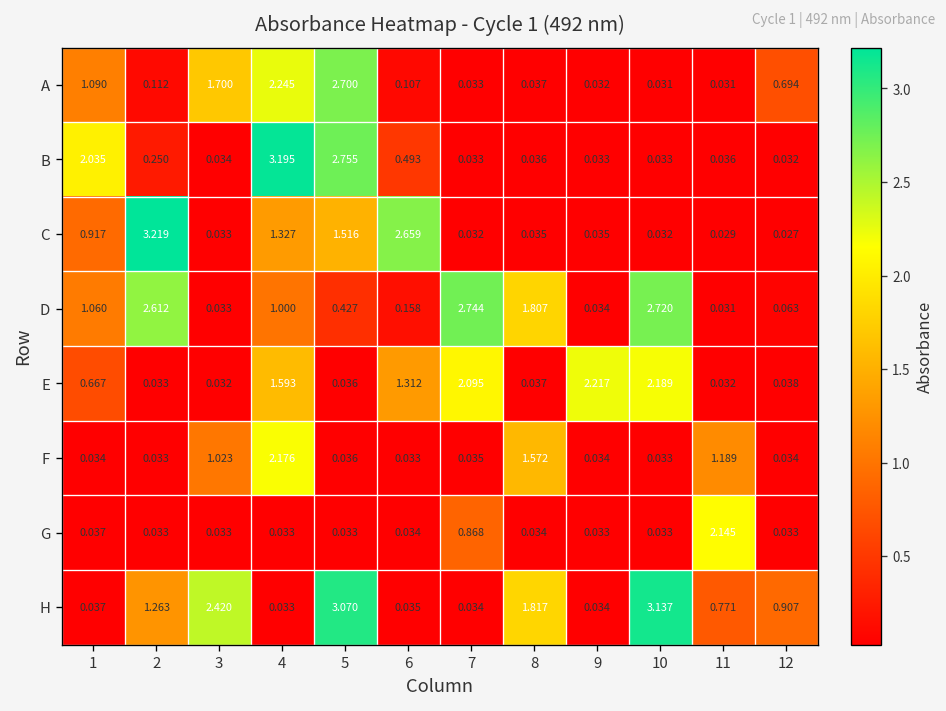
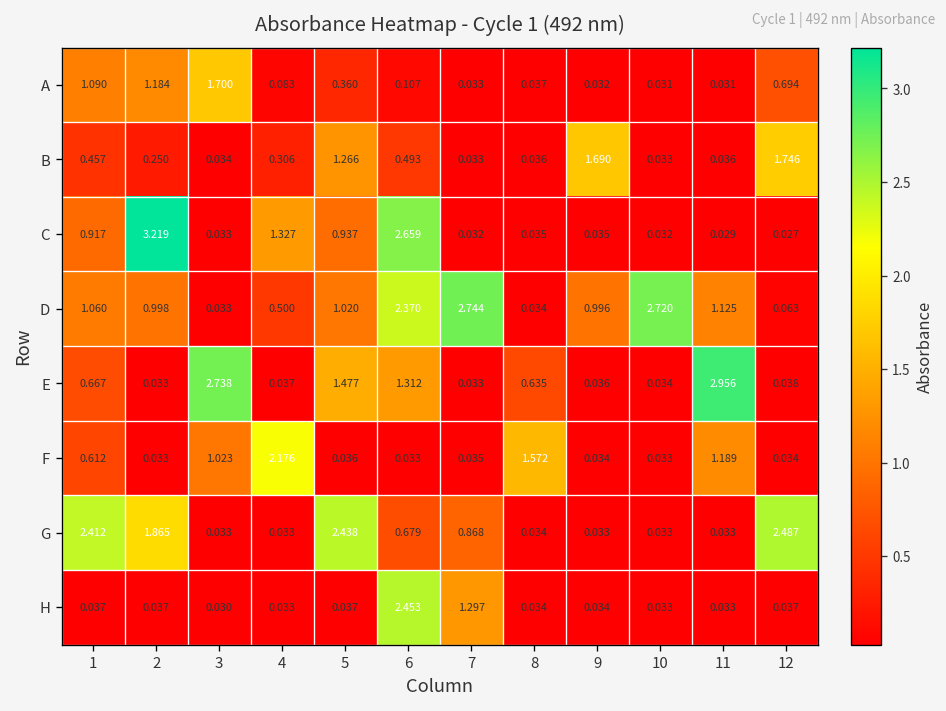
  {
    "A": {
      "1": 1.090,
-     "2": 0.112,
+     "2": 1.184,
      "3": 1.700,
-     "4": 2.245,
-     "5": 2.700,
+     "4": 0.083,
+     "5": 0.360,
      "6": 0.107,
      "7": 0.033,
      "8": 0.037,
      "9": 0.032,
      "10": 0.031,
      "11": 0.031,
      "12": 0.694
    },
    "B": {
-     "1": 2.035,
+     "1": 0.457,
      "2": 0.250,
      "3": 0.034,
-     "4": 3.195,
-     "5": 2.755,
+     "4": 0.306,
+     "5": 1.266,
      "6": 0.493,
      "7": 0.033,
      "8": 0.036,
-     "9": 0.033,
+     "9": 1.690,
      "10": 0.033,
      "11": 0.036,
-     "12": 0.032
+     "12": 1.746
    },
    "C": {
      "1": 0.917,
      "2": 3.219,
      "3": 0.033,
      "4": 1.327,
-     "5": 1.516,
+     "5": 0.937,
      "6": 2.659,
      "7": 0.032,
      "8": 0.035,
      "9": 0.035,
      "10": 0.032,
      "11": 0.029,
      "12": 0.027
    },
    "D": {
      "1": 1.060,
-     "2": 2.612,
+     "2": 0.998,
      "3": 0.033,
-     "4": 1.000,
-     "5": 0.427,
-     "6": 0.158,
+     "4": 0.500,
+     "5": 1.020,
+     "6": 2.370,
      "7": 2.744,
-     "8": 1.807,
-     "9": 0.034,
+     "8": 0.034,
+     "9": 0.996,
      "10": 2.720,
-     "11": 0.031,
+     "11": 1.125,
      "12": 0.063
    },
    "E": {
      "1": 0.667,
      "2": 0.033,
-     "3": 0.032,
-     "4": 1.593,
-     "5": 0.036,
+     "3": 2.738,
+     "4": 0.037,
+     "5": 1.477,
      "6": 1.312,
-     "7": 2.095,
-     "8": 0.037,
-     "9": 2.217,
-     "10": 2.189,
-     "11": 0.032,
+     "7": 0.033,
+     "8": 0.635,
+     "9": 0.036,
+     "10": 0.034,
+     "11": 2.956,
      "12": 0.038
    },
    "F": {
-     "1": 0.034,
+     "1": 0.612,
      "2": 0.033,
      "3": 1.023,
      "4": 2.176,
      "5": 0.036,
      "6": 0.033,
      "7": 0.035,
      "8": 1.572,
      "9": 0.034,
      "10": 0.033,
      "11": 1.189,
      "12": 0.034
    },
    "G": {
-     "1": 0.037,
-     "2": 0.033,
+     "1": 2.412,
+     "2": 1.865,
      "3": 0.033,
      "4": 0.033,
-     "5": 0.033,
-     "6": 0.034,
+     "5": 2.438,
+     "6": 0.679,
      "7": 0.868,
      "8": 0.034,
      "9": 0.033,
      "10": 0.033,
-     "11": 2.145,
-     "12": 0.033
+     "11": 0.033,
+     "12": 2.487
    },
    "H": {
      "1": 0.037,
-     "2": 1.263,
-     "3": 2.420,
+     "2": 0.037,
+     "3": 0.030,
      "4": 0.033,
-     "5": 3.070,
-     "6": 0.035,
-     "7": 0.034,
-     "8": 1.817,
+     "5": 0.037,
+     "6": 2.453,
+     "7": 1.297,
+     "8": 0.034,
      "9": 0.034,
-     "10": 3.137,
-     "11": 0.771,
-     "12": 0.907
+     "10": 0.033,
+     "11": 0.033,
+     "12": 0.037
    }
  }
